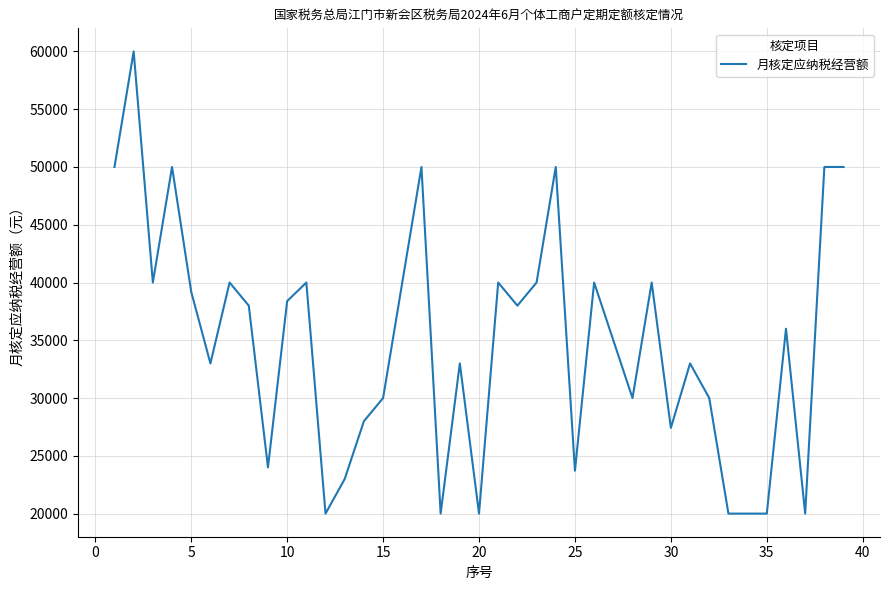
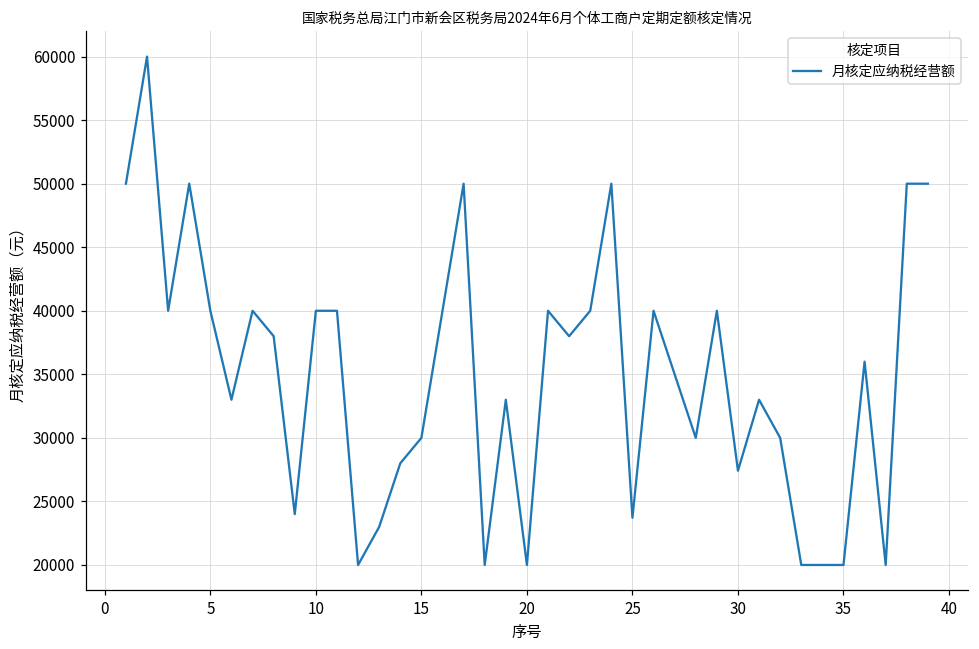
  {
-   "5": 39200,
-   "10": 38400,
+   "5": 40000,
+   "10": 40000,
    "15": 30000,
    "20": 20000,
    "25": 23700,
    "30": 27400,
    "35": 20000
  }
